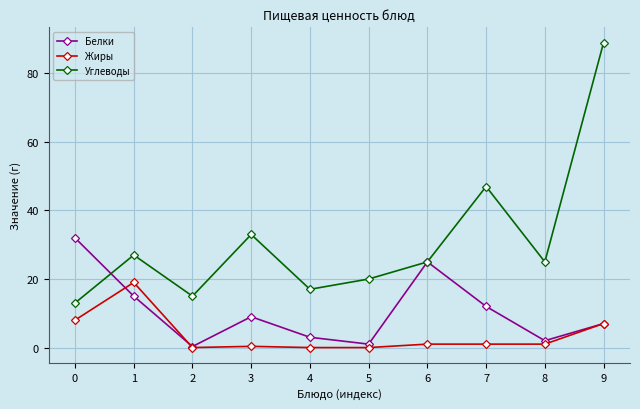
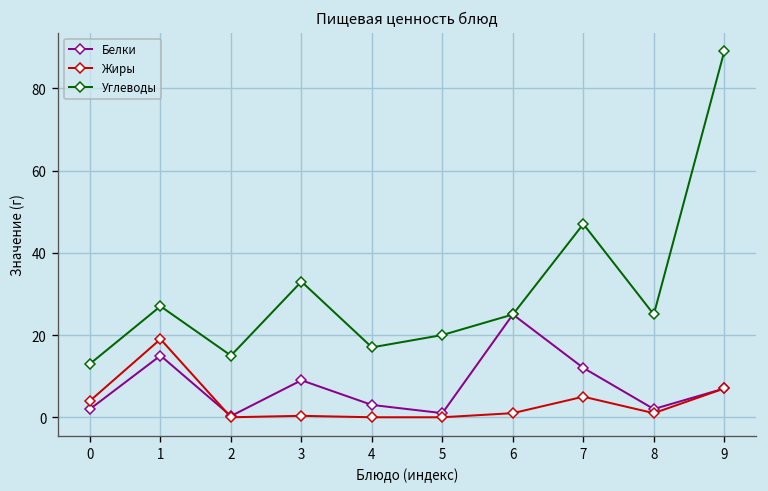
  {
    "Белки": {
-     "0": 32,
+     "0": 2,
      "1": 15,
      "3": 9,
      "4": 3,
      "5": 1,
      "7": 12,
      "8": 2
    },
    "Жиры": {
-     "0": 8,
+     "0": 4,
      "1": 19,
      "3": 0,
      "4": 0,
      "5": 0,
      "6": 1,
-     "7": 1,
+     "7": 5,
      "8": 1
    },
    "Углеводы": {
      "0": 13,
      "1": 27,
      "2": 15,
      "3": 33,
      "4": 17,
      "5": 20,
      "7": 47,
      "8": 25,
      "9": 89
    }
  }
